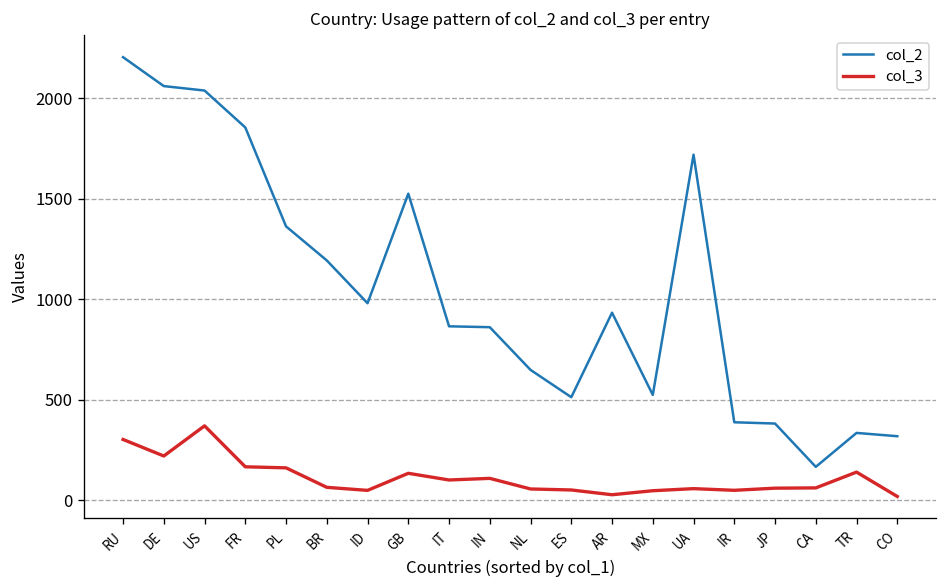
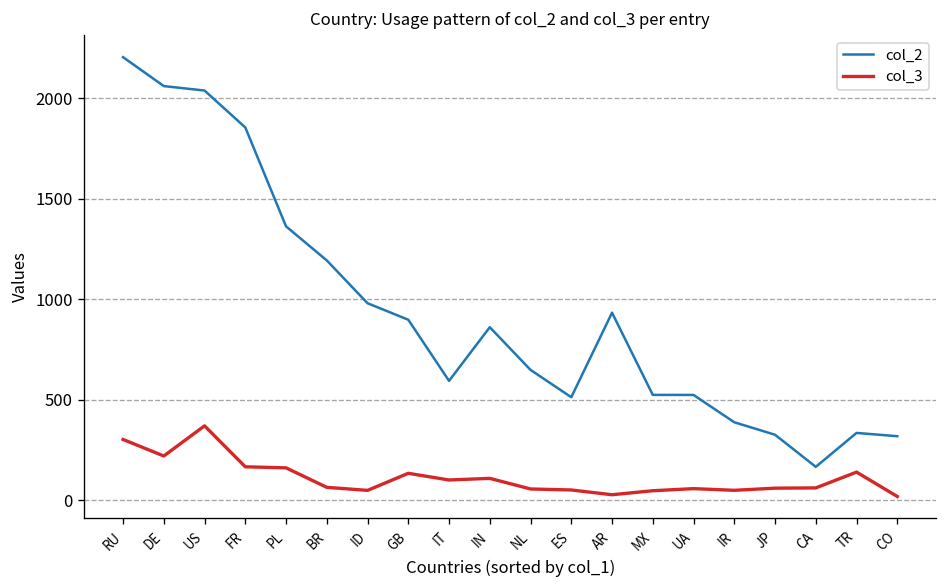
  {
    "col_2": {
      "RU": 2200,
      "DE": 2060,
      "US": 2040,
      "FR": 1850,
      "PL": 1360,
      "BR": 1190,
      "ID": 980,
-     "GB": 1520,
-     "IT": 860,
+     "GB": 900,
+     "IT": 590,
      "IN": 860,
      "NL": 650,
      "ES": 510,
      "AR": 930,
      "MX": 520,
-     "UA": 1720,
+     "UA": 520,
      "IR": 390,
-     "JP": 380,
+     "JP": 330,
      "CA": 170,
      "TR": 330,
      "CO": 320
    },
    "col_3": {
      "RU": 300,
      "DE": 220,
      "US": 370,
      "FR": 170,
      "PL": 160,
      "BR": 60,
      "ID": 50,
      "GB": 130,
      "IT": 100,
      "IN": 110,
      "NL": 60,
      "ES": 50,
      "AR": 30,
      "MX": 50,
      "UA": 60,
      "IR": 50,
      "JP": 60,
      "CA": 60,
      "TR": 140,
      "CO": 20
    }
  }
